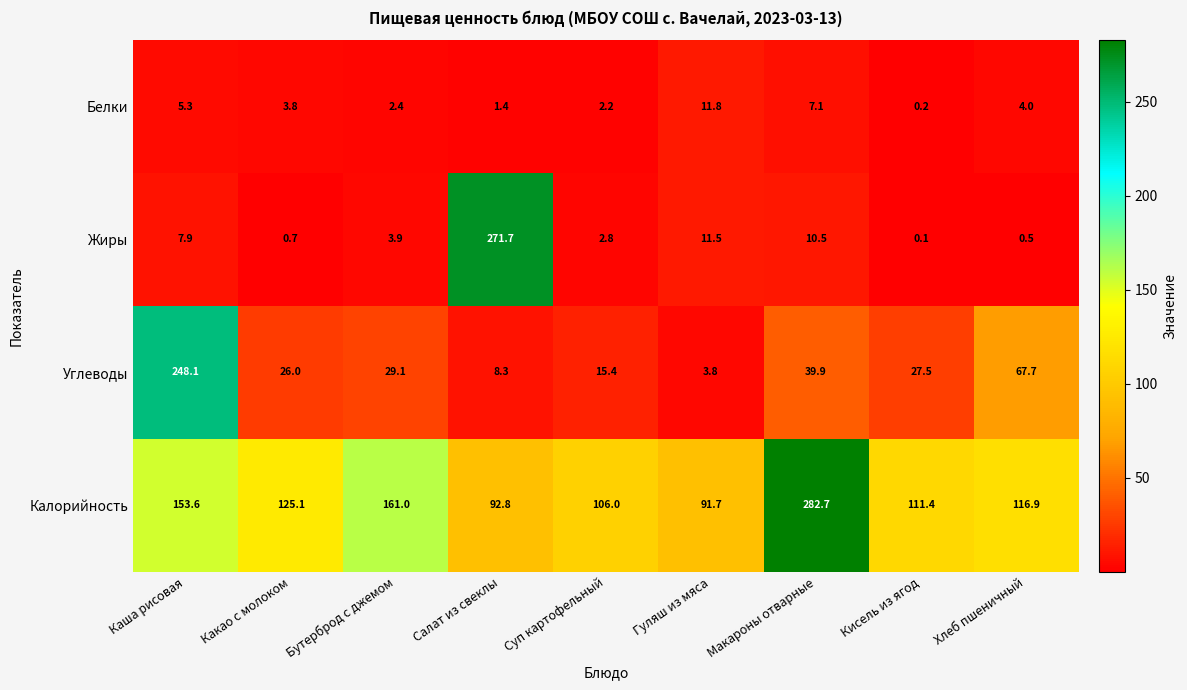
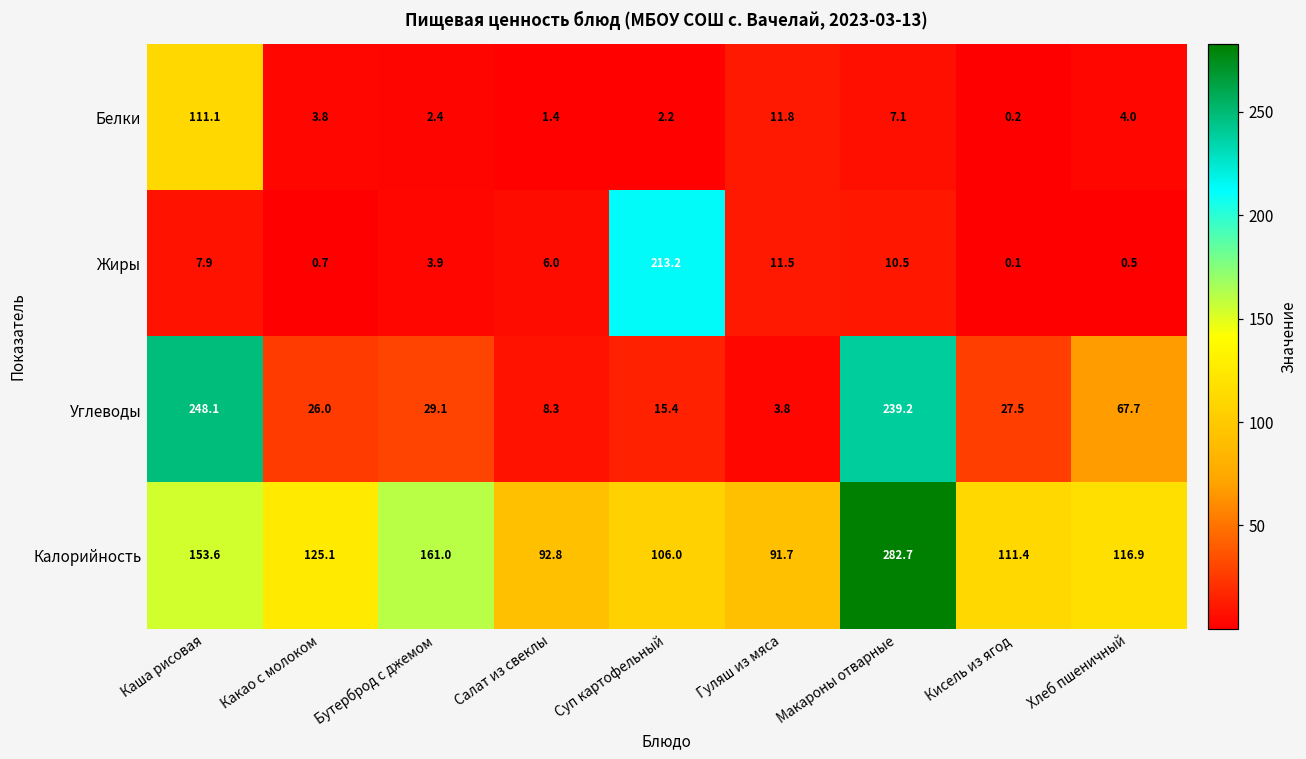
  {
    "Белки": {
-     "Каша рисовая": 5.3,
+     "Каша рисовая": 111.1,
      "Какао с молоком": 3.8,
      "Бутерброд с джемом": 2.4,
      "Салат из свеклы": 1.4,
      "Суп картофельный": 2.2,
      "Гуляш из мяса": 11.8,
      "Макароны отварные": 7.1,
      "Кисель из ягод": 0.2,
      "Хлеб пшеничный": 4.0
    },
    "Жиры": {
      "Каша рисовая": 7.9,
      "Какао с молоком": 0.7,
      "Бутерброд с джемом": 3.9,
-     "Салат из свеклы": 271.7,
-     "Суп картофельный": 2.8,
+     "Салат из свеклы": 6.0,
+     "Суп картофельный": 213.2,
      "Гуляш из мяса": 11.5,
      "Макароны отварные": 10.5,
      "Кисель из ягод": 0.1,
      "Хлеб пшеничный": 0.5
    },
    "Углеводы": {
      "Каша рисовая": 248.1,
      "Какао с молоком": 26.0,
      "Бутерброд с джемом": 29.1,
      "Салат из свеклы": 8.3,
      "Суп картофельный": 15.4,
      "Гуляш из мяса": 3.8,
-     "Макароны отварные": 39.9,
+     "Макароны отварные": 239.2,
      "Кисель из ягод": 27.5,
      "Хлеб пшеничный": 67.7
    },
    "Калорийность": {
      "Каша рисовая": 153.6,
      "Какао с молоком": 125.1,
      "Бутерброд с джемом": 161.0,
      "Салат из свеклы": 92.8,
      "Суп картофельный": 106.0,
      "Гуляш из мяса": 91.7,
      "Макароны отварные": 282.7,
      "Кисель из ягод": 111.4,
      "Хлеб пшеничный": 116.9
    }
  }
